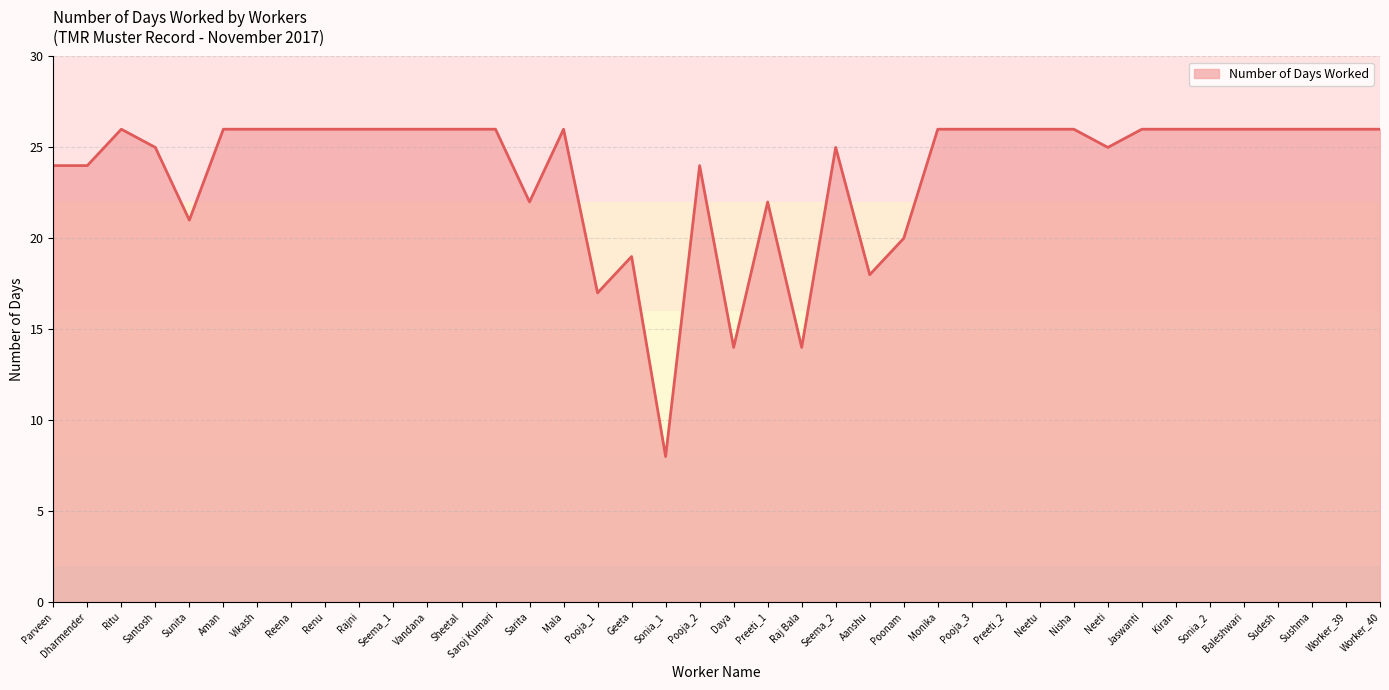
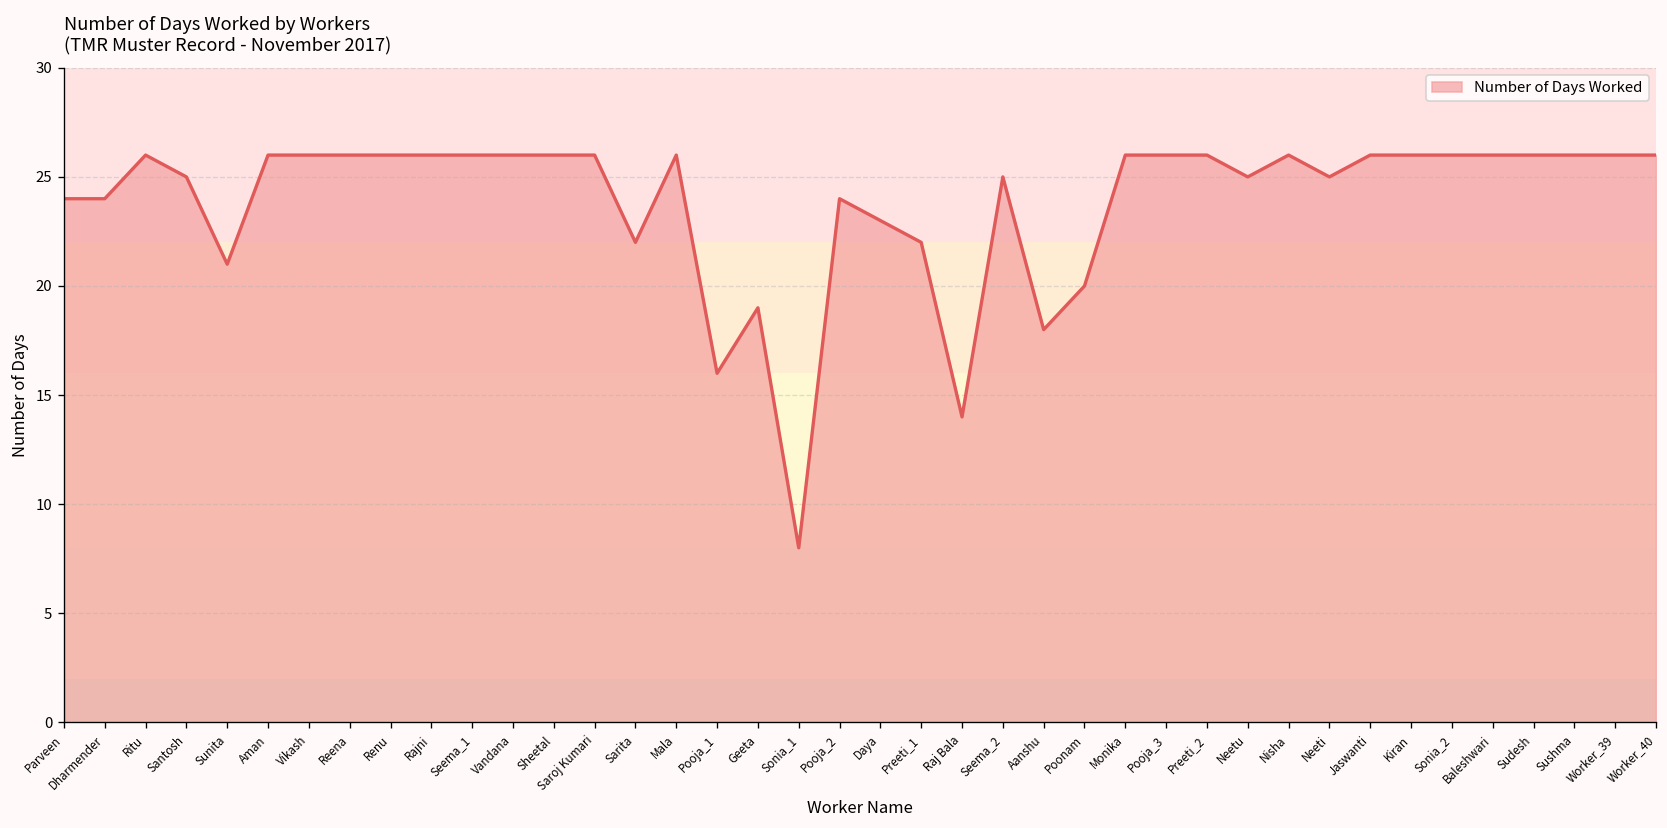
  {
    "Parveen": 24,
    "Dharmender": 24,
    "Ritu": 26,
    "Santosh": 25,
    "Sunita": 21,
    "Aman": 26,
    "Vikash": 26,
    "Reena": 26,
    "Renu": 26,
    "Rajni": 26,
    "Seema_1": 26,
    "Vandana": 26,
    "Sheetal": 26,
    "Saroj Kumari": 26,
    "Sarita": 22,
    "Mala": 26,
-   "Pooja_1": 17,
+   "Pooja_1": 16,
    "Geeta": 19,
    "Sonia_1": 8,
    "Pooja_2": 24,
-   "Daya": 14,
+   "Daya": 23,
    "Preeti_1": 22,
    "Raj Bala": 14,
    "Seema_2": 25,
    "Aanshu": 18,
    "Poonam": 20,
    "Monika": 26,
    "Pooja_3": 26,
    "Preeti_2": 26,
-   "Neetu": 26,
+   "Neetu": 25,
    "Nisha": 26,
    "Neeti": 25,
    "Jaswanti": 26,
    "Kiran": 26,
    "Sonia_2": 26,
    "Baleshwari": 26,
    "Sudesh": 26,
    "Sushma": 26,
    "Worker_39": 26,
    "Worker_40": 26
  }
